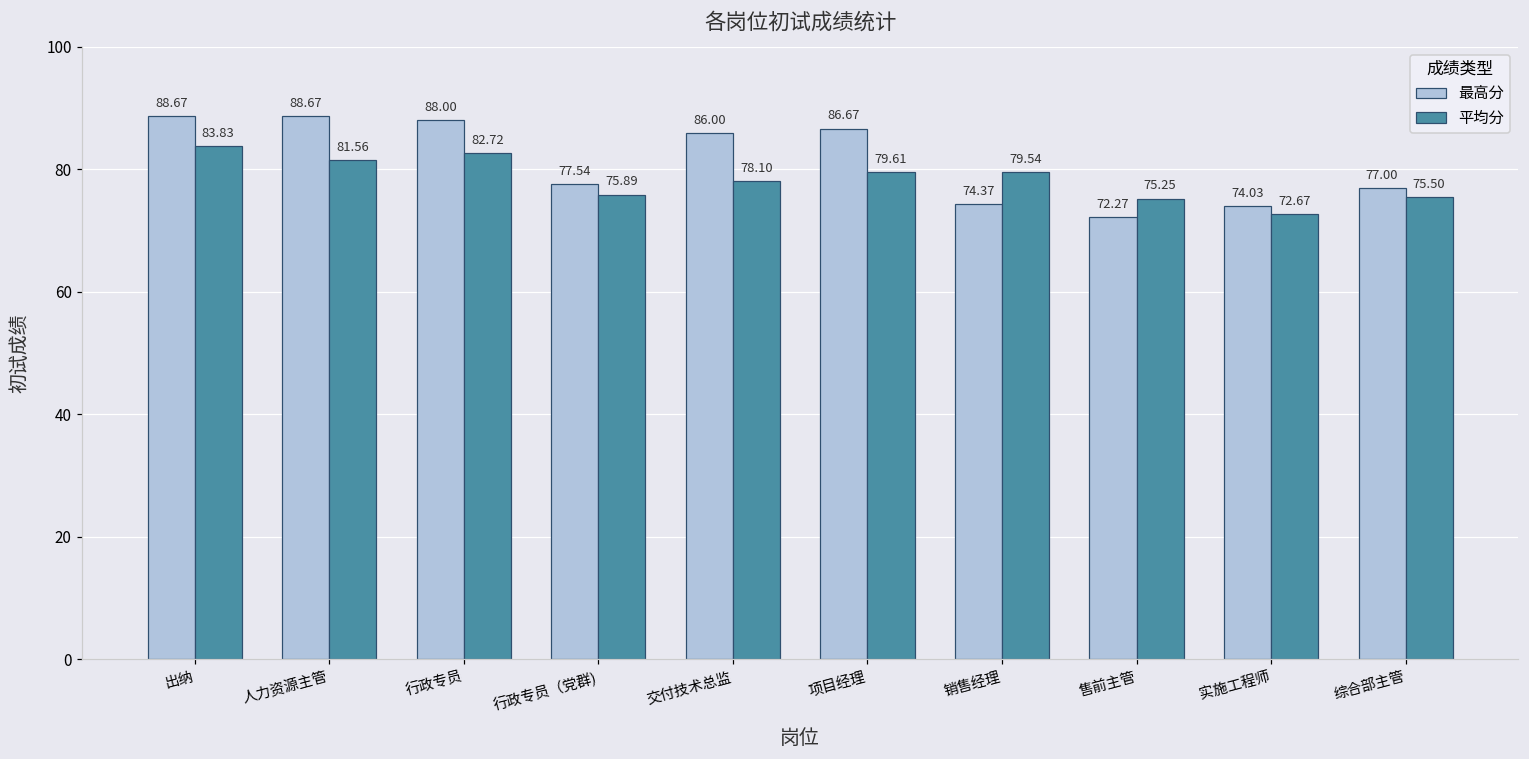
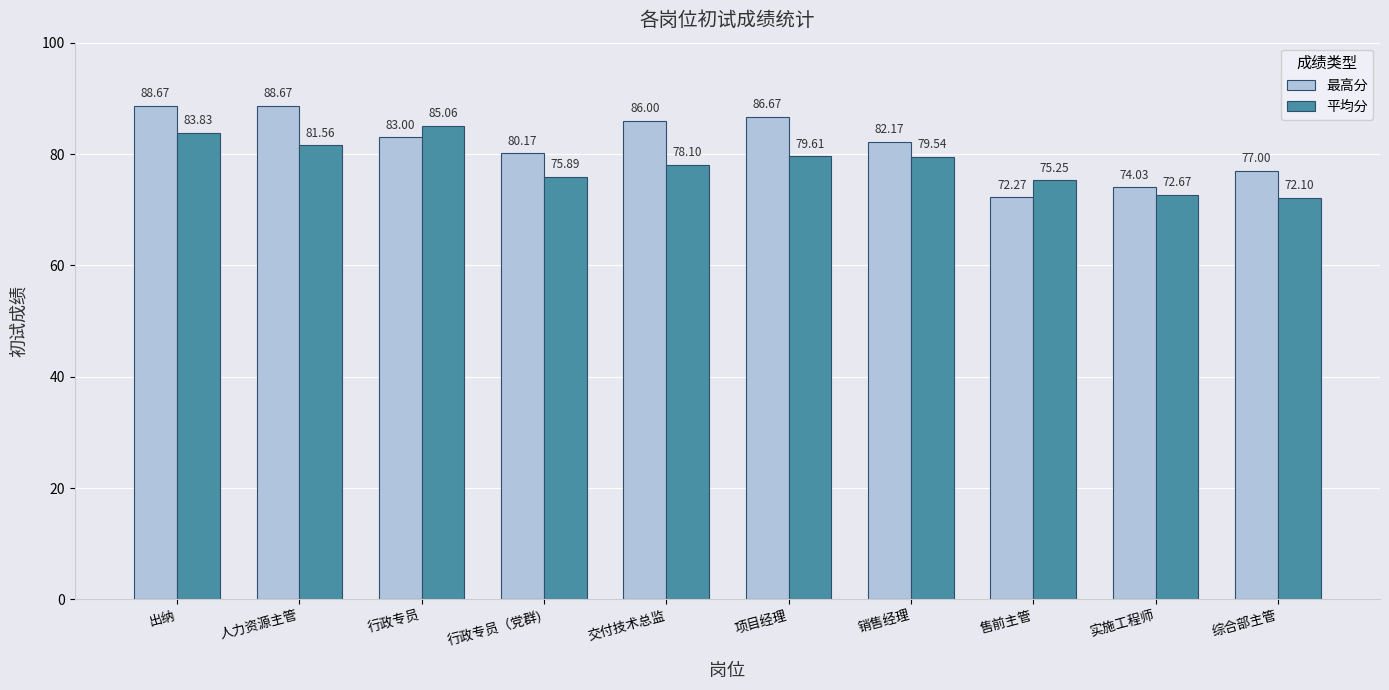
  {
    "最高分": {
      "出纳": 88.67,
      "人力资源主管": 88.67,
-     "行政专员": 88.00,
-     "行政专员（党群)": 77.54,
+     "行政专员": 83.00,
+     "行政专员（党群)": 80.17,
      "交付技术总监": 86.00,
      "项目经理": 86.67,
-     "销售经理": 74.37,
+     "销售经理": 82.17,
      "售前主管": 72.27,
      "实施工程师": 74.03,
      "综合部主管": 77.00
    },
    "平均分": {
      "出纳": 83.83,
      "人力资源主管": 81.56,
-     "行政专员": 82.72,
+     "行政专员": 85.06,
      "行政专员（党群)": 75.89,
      "交付技术总监": 78.10,
      "项目经理": 79.61,
      "销售经理": 79.54,
      "售前主管": 75.25,
      "实施工程师": 72.67,
-     "综合部主管": 75.50
+     "综合部主管": 72.10
    }
  }
